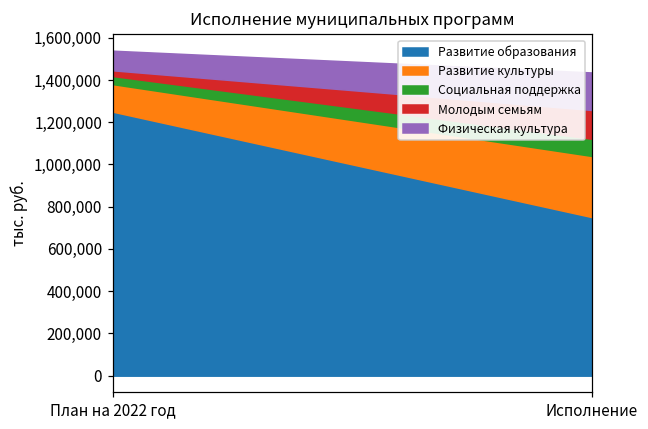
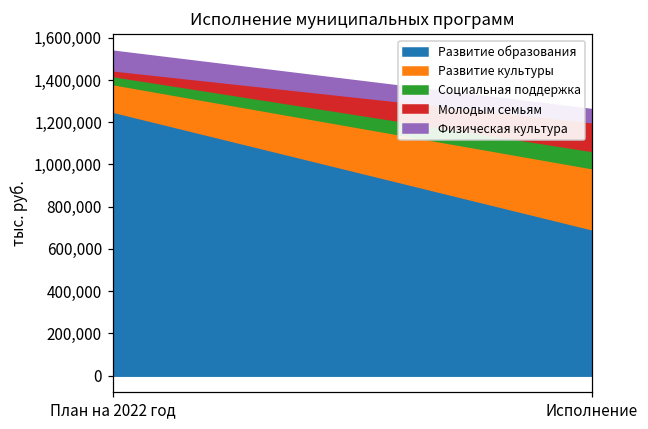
  {
    "Развитие образования": {
-     "Исполнение": "750,000"
+     "Исполнение": "690,000"
    },
    "Физическая культура": {
      "План на 2022 год": "90,000",
-     "Исполнение": "180,000"
+     "Исполнение": "60,000"
    }
  }
